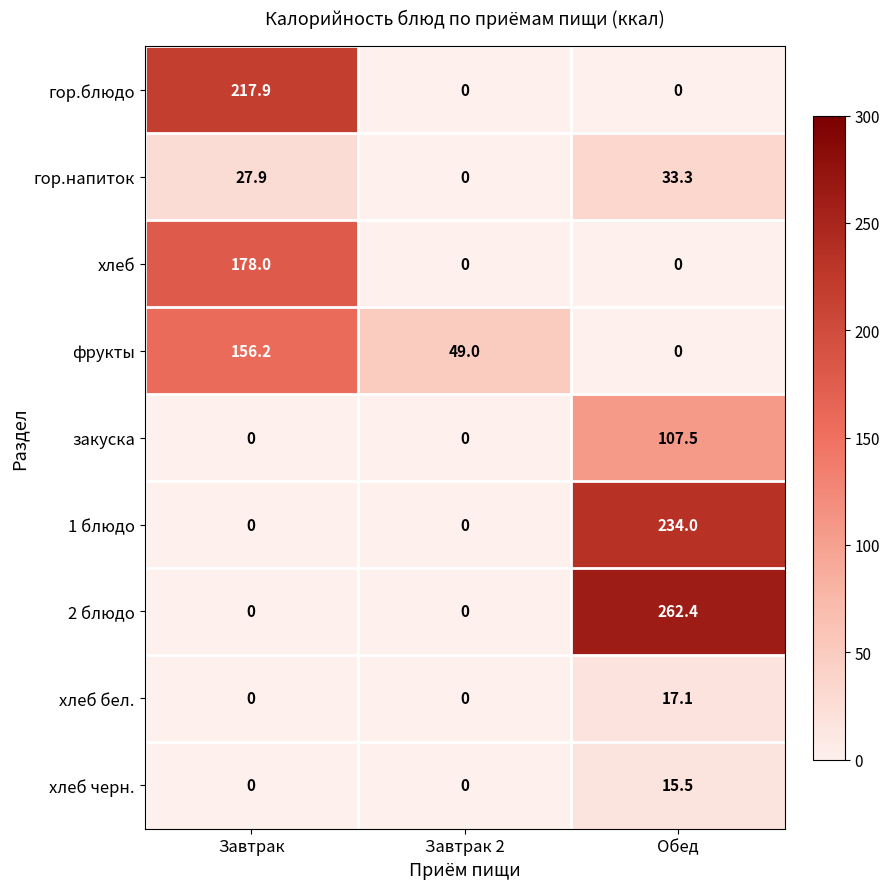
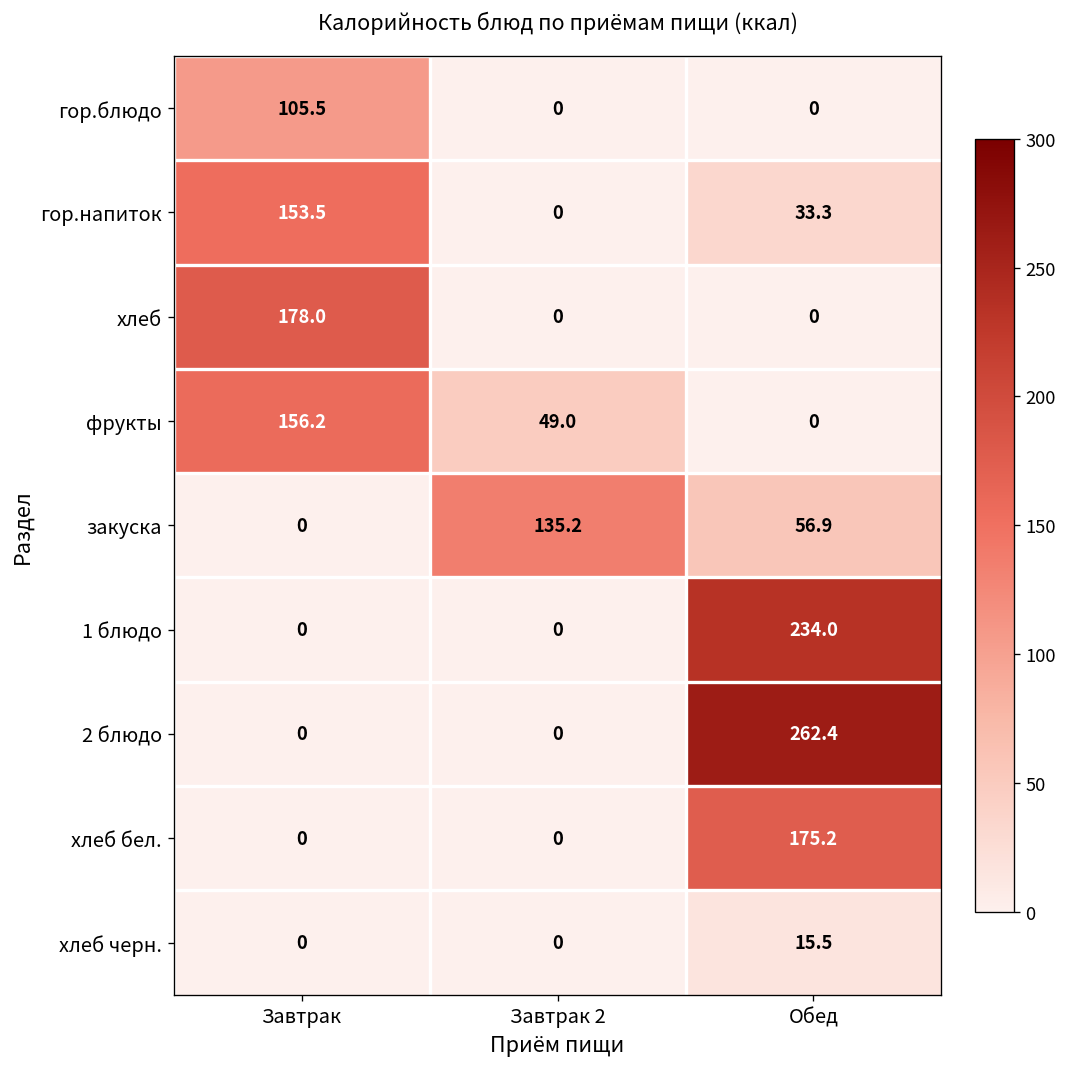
  {
    "гор.блюдо": {
-     "Завтрак": 217.9,
+     "Завтрак": 105.5,
      "Завтрак 2": 0,
      "Обед": 0
    },
    "гор.напиток": {
-     "Завтрак": 27.9,
+     "Завтрак": 153.5,
      "Завтрак 2": 0,
      "Обед": 33.3
    },
    "хлеб": {
      "Завтрак": 178.0,
      "Завтрак 2": 0,
      "Обед": 0
    },
    "фрукты": {
      "Завтрак": 156.2,
      "Завтрак 2": 49.0,
      "Обед": 0
    },
    "закуска": {
      "Завтрак": 0,
-     "Завтрак 2": 0,
-     "Обед": 107.5
+     "Завтрак 2": 135.2,
+     "Обед": 56.9
    },
    "1 блюдо": {
      "Завтрак": 0,
      "Завтрак 2": 0,
      "Обед": 234.0
    },
    "2 блюдо": {
      "Завтрак": 0,
      "Завтрак 2": 0,
      "Обед": 262.4
    },
    "хлеб бел.": {
      "Завтрак": 0,
      "Завтрак 2": 0,
-     "Обед": 17.1
+     "Обед": 175.2
    },
    "хлеб черн.": {
      "Завтрак": 0,
      "Завтрак 2": 0,
      "Обед": 15.5
    }
  }
